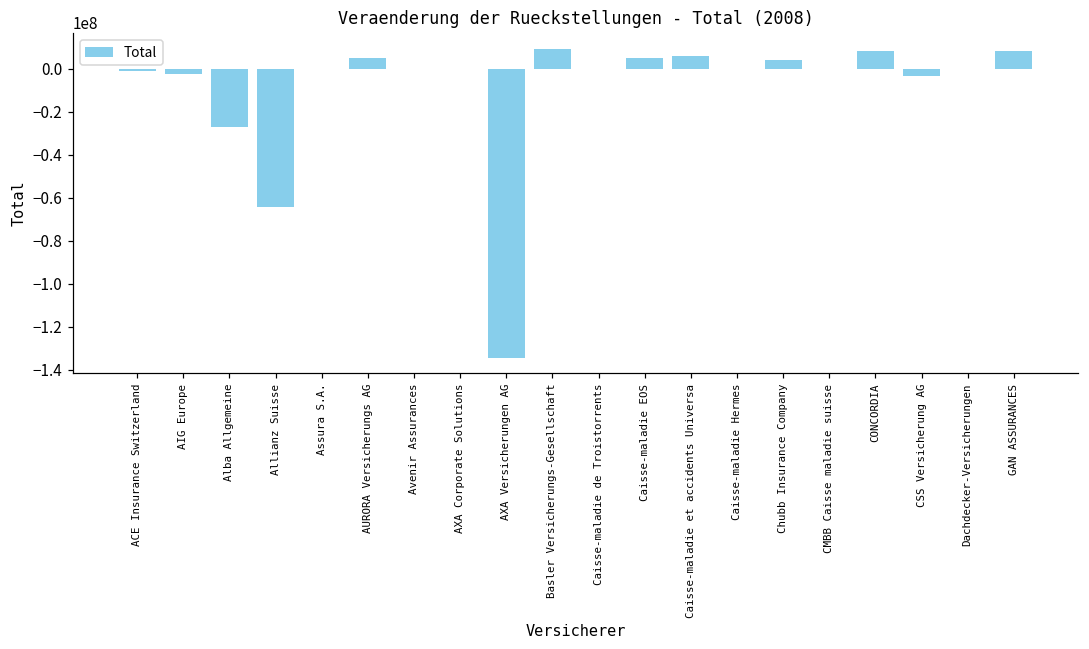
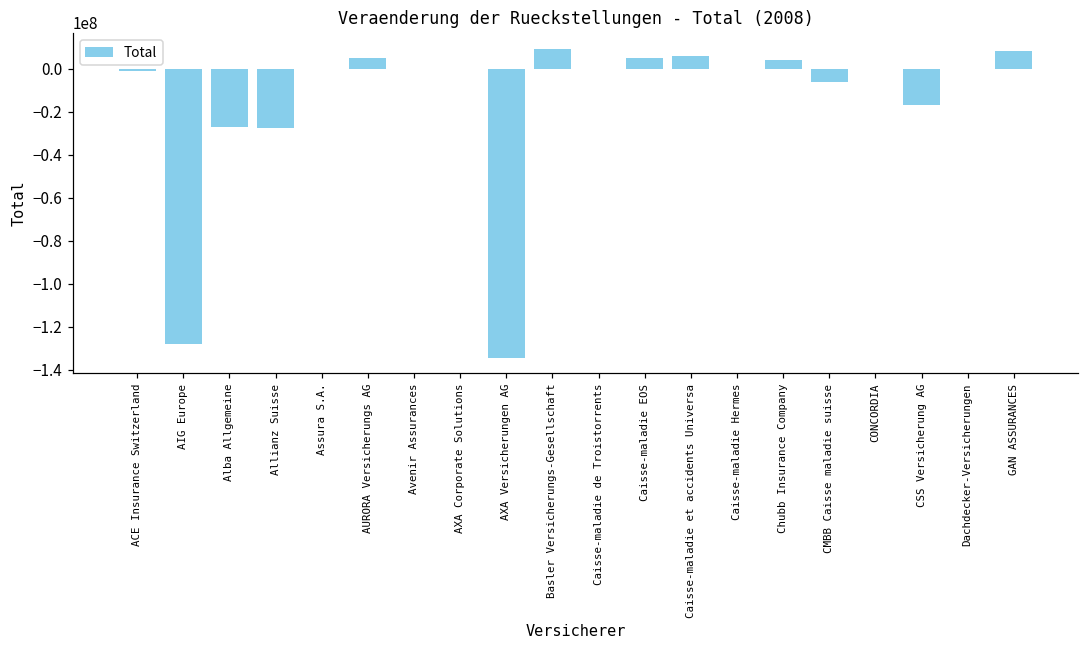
  {
-   "AIG Europe": -2000000,
+   "AIG Europe": -128000000,
    "Alba Allgemeine": -27000000,
-   "Allianz Suisse": -64000000,
+   "Allianz Suisse": -27000000,
    "AURORA Versicherungs AG": 5000000,
    "AXA Versicherungen AG": -134000000,
    "Basler Versicherungs-Gesellschaft": 9000000,
    "Caisse-maladie EOS": 5000000,
    "Caisse-maladie et accidents Universa": 6000000,
    "Chubb Insurance Company": 4000000,
-   "CMBB Caisse maladie suisse": 0,
-   "CONCORDIA": 9000000,
-   "CSS Versicherung AG": -3000000,
+   "CMBB Caisse maladie suisse": -6000000,
+   "CONCORDIA": 0,
+   "CSS Versicherung AG": -17000000,
    "GAN ASSURANCES": 8000000
  }
